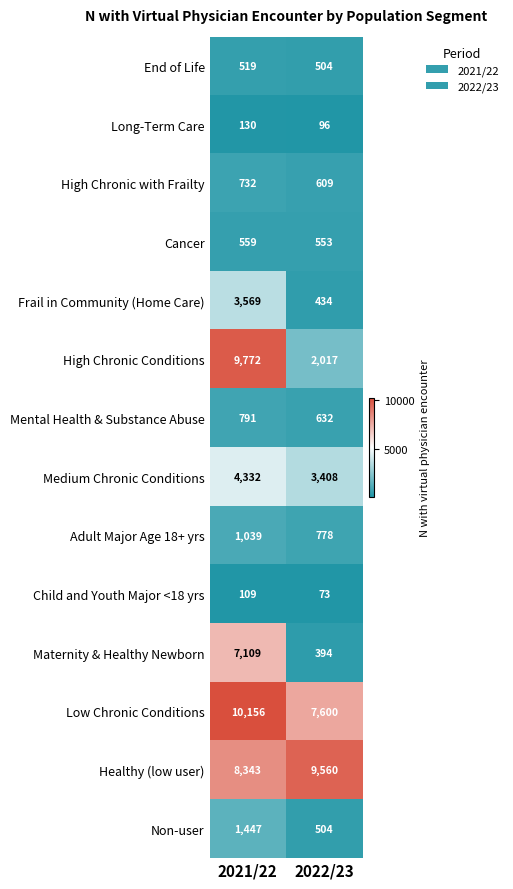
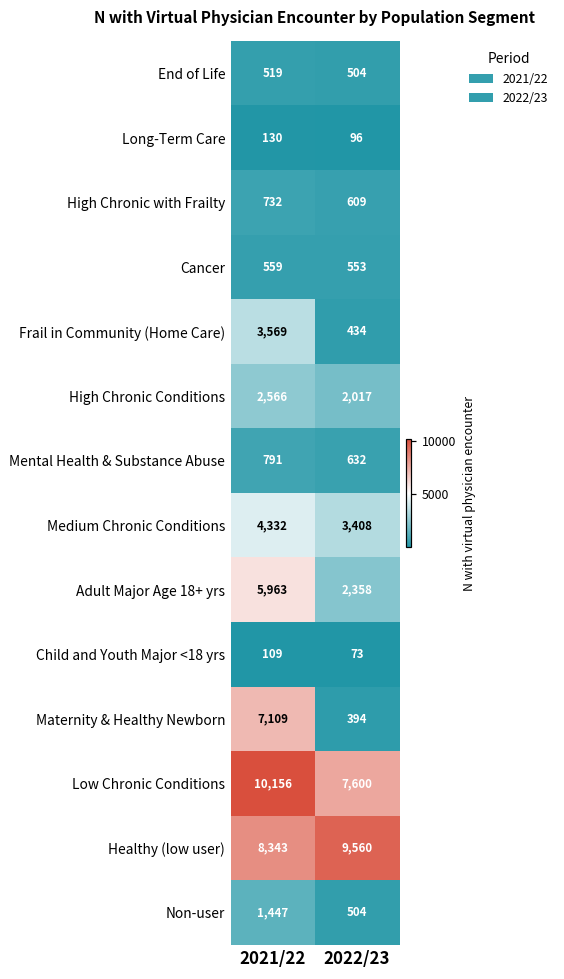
  {
    "High Chronic Conditions": {
-     "2021/22": "9,772"
+     "2021/22": "2,566"
    },
    "Adult Major Age 18+ yrs": {
-     "2021/22": "1,039",
-     "2022/23": "778"
+     "2021/22": "5,963",
+     "2022/23": "2,358"
    }
  }
